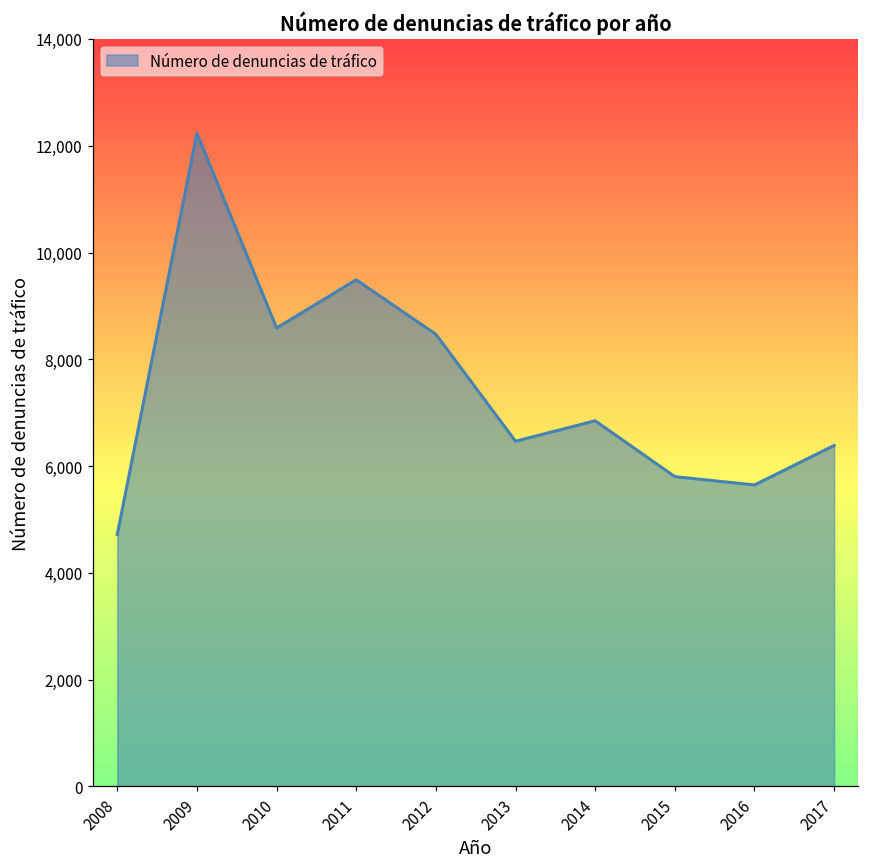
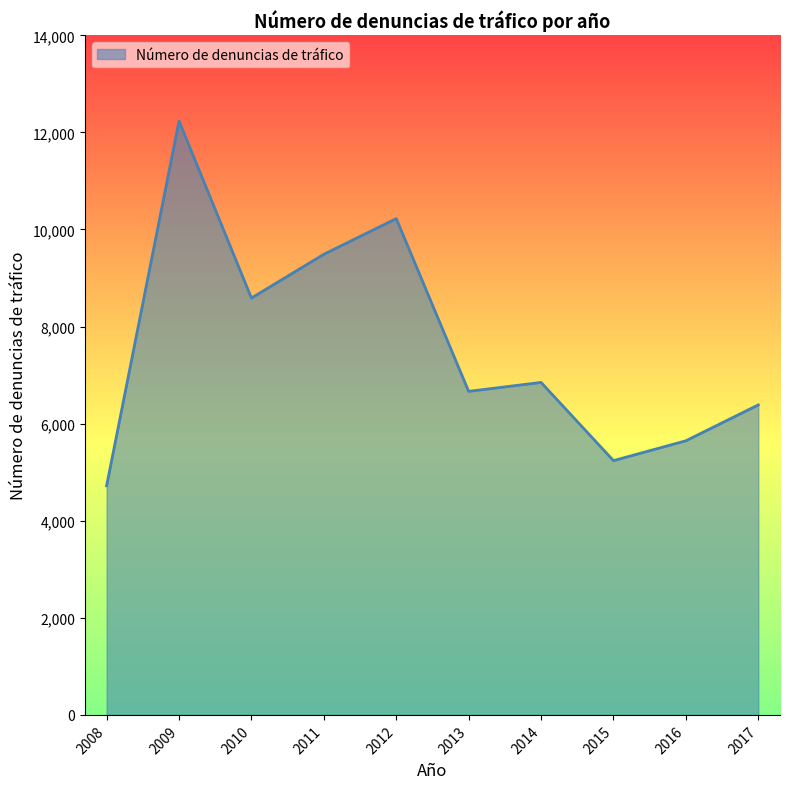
  {
    "2008": "4,700",
    "2009": "12,200",
    "2010": "8,600",
    "2011": "9,500",
-   "2012": "8,500",
-   "2013": "6,500",
+   "2012": "10,200",
+   "2013": "6,700",
    "2014": "6,800",
-   "2015": "5,800",
+   "2015": "5,200",
    "2016": "5,600",
    "2017": "6,400"
  }
